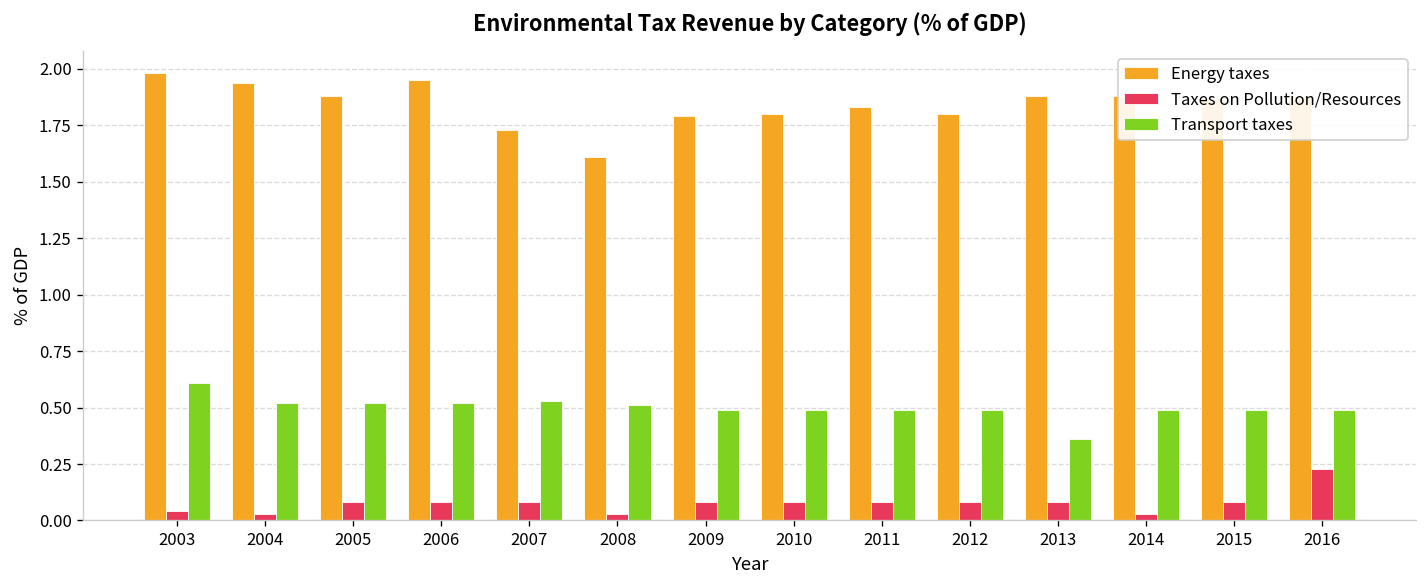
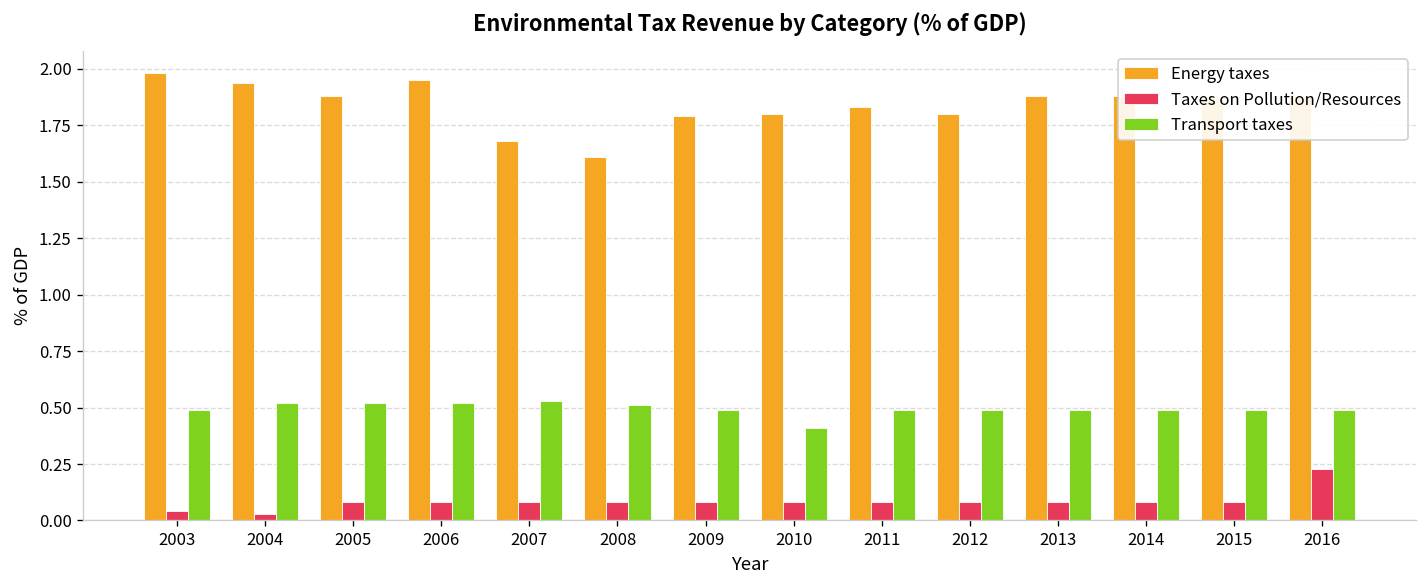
  {
    "Energy taxes": {
      "2003": 1.98,
      "2004": 1.94,
      "2005": 1.88,
      "2006": 1.95,
-     "2007": 1.73,
+     "2007": 1.68,
      "2008": 1.61,
      "2009": 1.79,
      "2010": 1.80,
      "2011": 1.83,
      "2012": 1.80,
      "2013": 1.88
    },
    "Taxes on Pollution/Resources": {
      "2003": 0.04,
      "2004": 0.03,
      "2005": 0.08,
      "2006": 0.08,
      "2007": 0.08,
-     "2008": 0.03,
+     "2008": 0.08,
      "2009": 0.08,
      "2010": 0.08,
      "2011": 0.08,
      "2012": 0.08,
      "2013": 0.08,
-     "2014": 0.03,
+     "2014": 0.08,
      "2015": 0.08,
      "2016": 0.23
    },
    "Transport taxes": {
-     "2003": 0.61,
+     "2003": 0.49,
      "2004": 0.52,
      "2005": 0.52,
      "2006": 0.52,
      "2007": 0.53,
      "2008": 0.51,
      "2009": 0.49,
-     "2010": 0.49,
+     "2010": 0.41,
      "2011": 0.49,
      "2012": 0.49,
-     "2013": 0.36,
+     "2013": 0.49,
      "2014": 0.49,
      "2015": 0.49,
      "2016": 0.49
    }
  }
